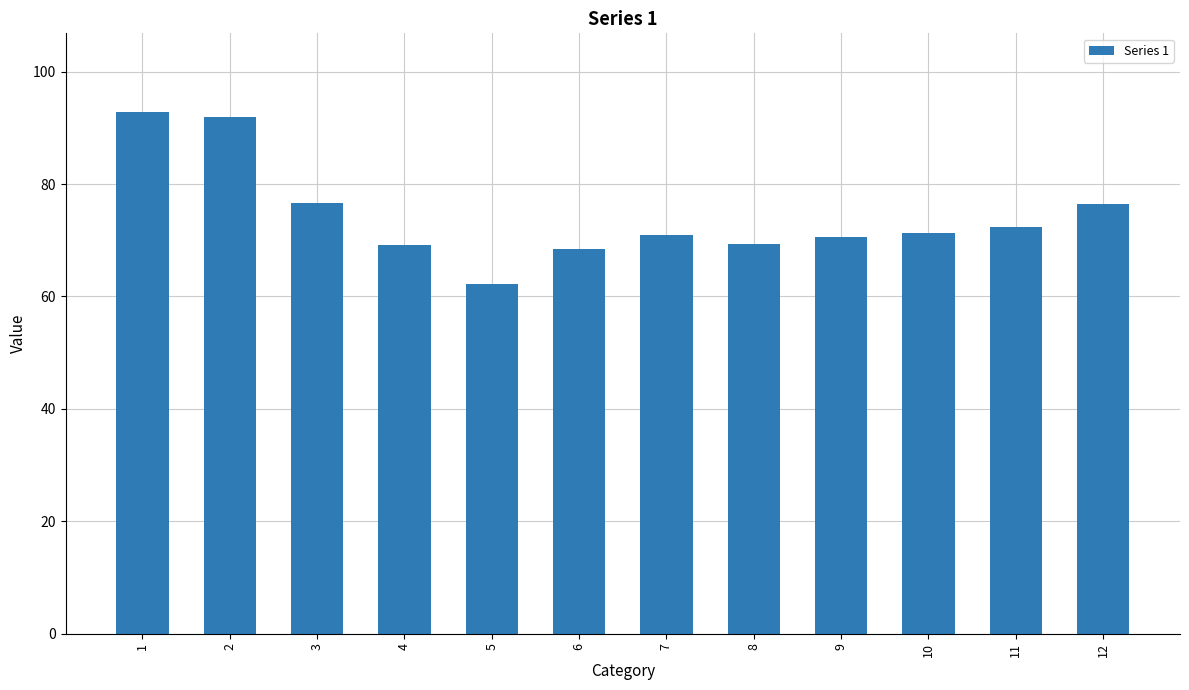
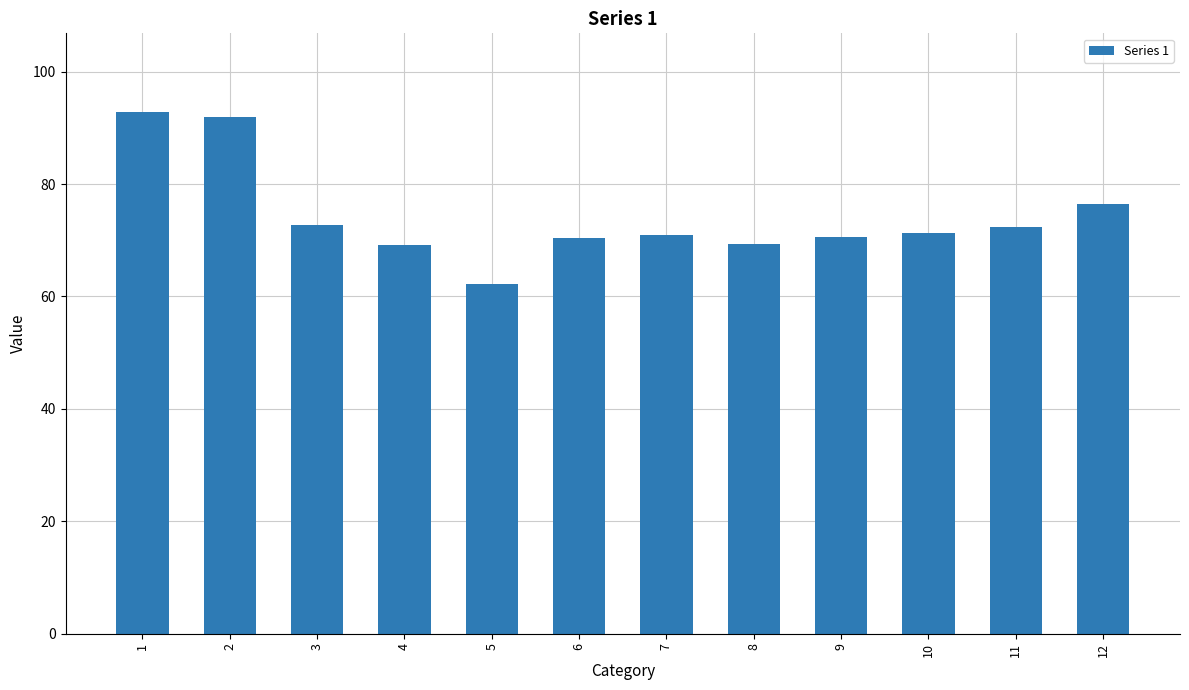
  {
    "1": 93,
    "2": 92,
-   "3": 77,
+   "3": 73,
    "4": 69,
    "5": 62,
-   "6": 68,
+   "6": 70,
    "7": 71,
    "8": 69,
    "9": 71,
    "10": 71,
    "11": 72,
    "12": 76
  }
